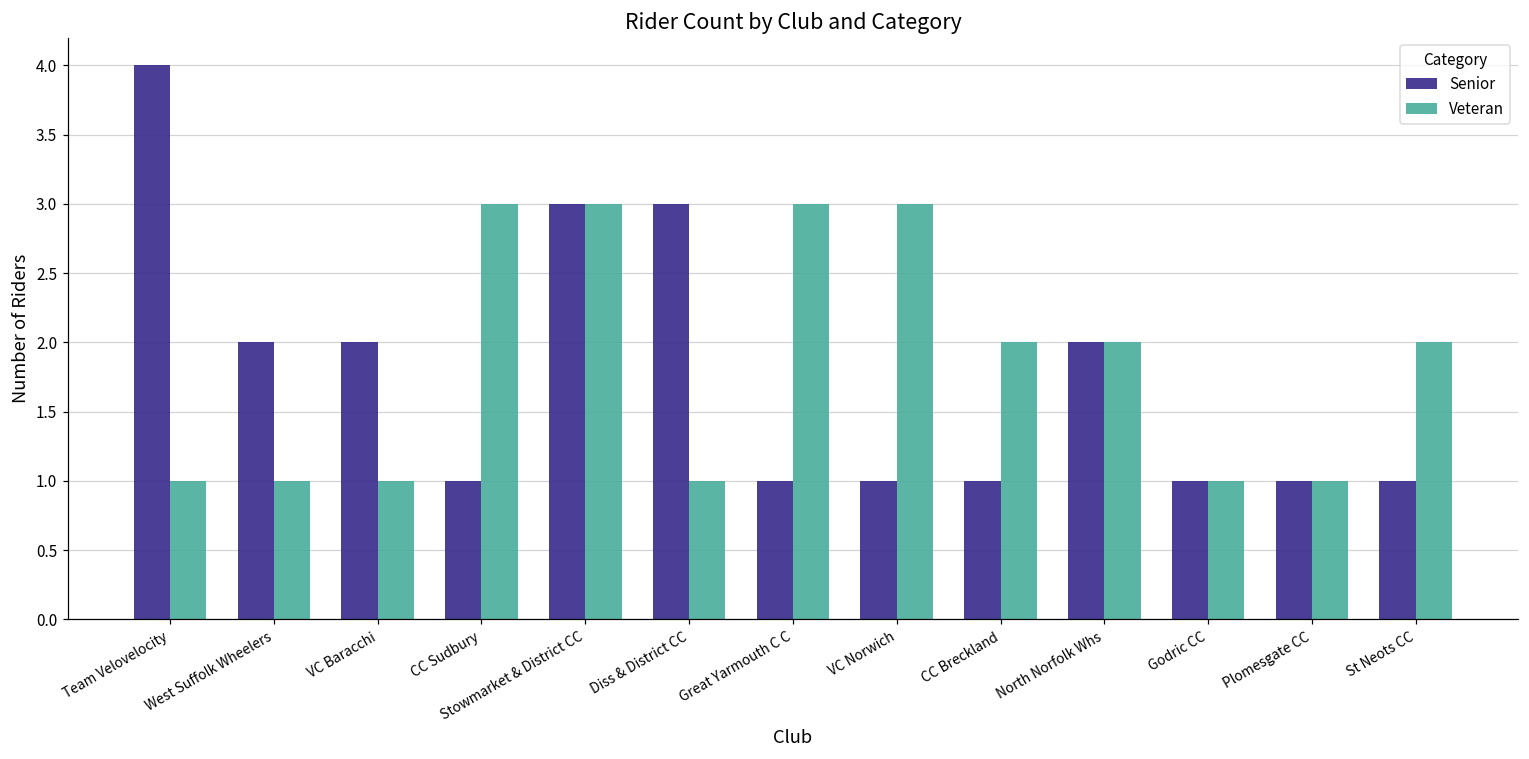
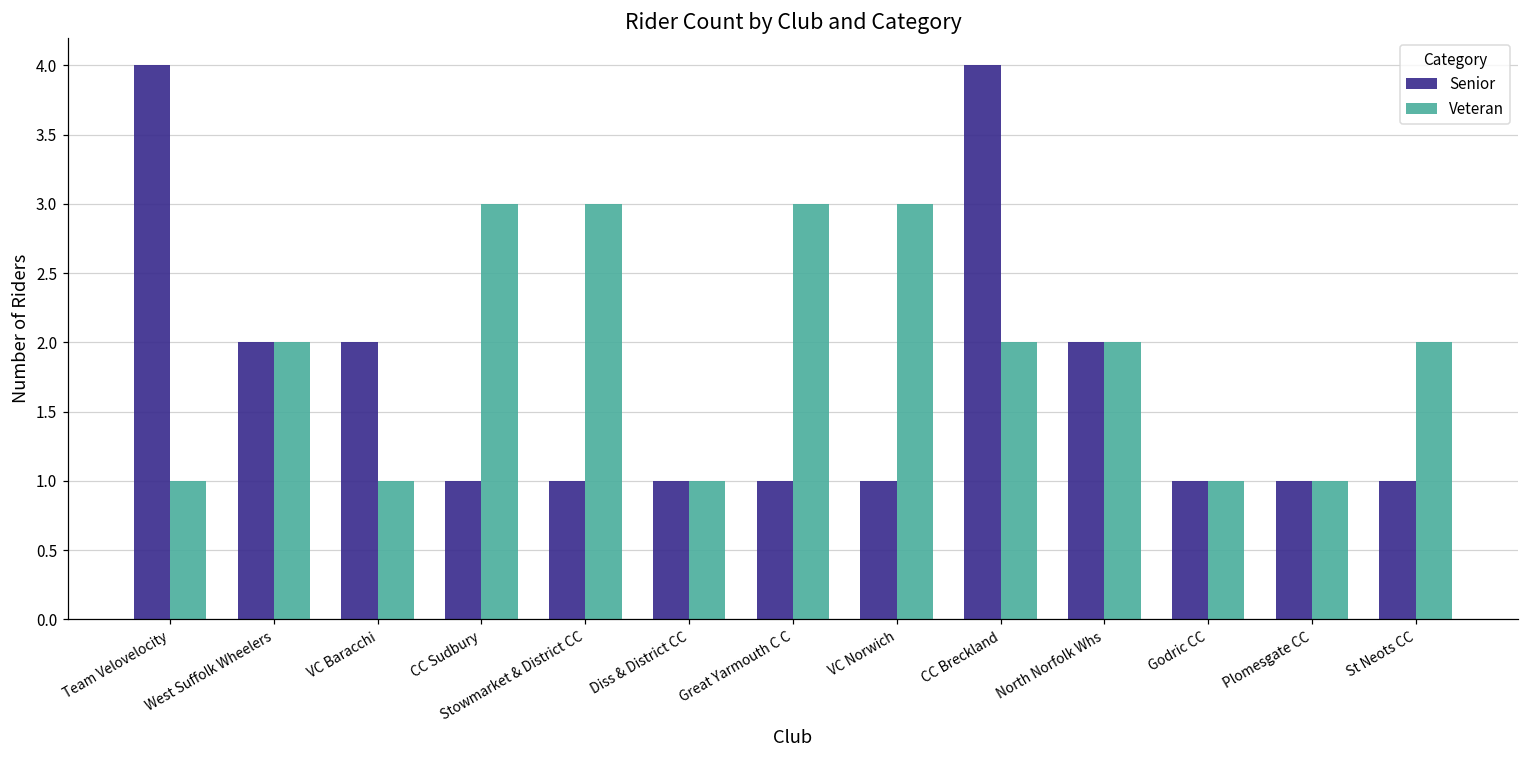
  {
    "Senior": {
      "Team Velovelocity": 4,
      "West Suffolk Wheelers": 2,
      "VC Baracchi": 2,
      "CC Sudbury": 1,
-     "Stowmarket & District CC": 3,
-     "Diss & District CC": 3,
+     "Stowmarket & District CC": 1,
+     "Diss & District CC": 1,
      "Great Yarmouth C C": 1,
      "VC Norwich": 1,
-     "CC Breckland": 1,
+     "CC Breckland": 4,
      "North Norfolk Whs": 2,
      "Godric CC": 1,
      "Plomesgate CC": 1,
      "St Neots CC": 1
    },
    "Veteran": {
      "Team Velovelocity": 1,
-     "West Suffolk Wheelers": 1,
+     "West Suffolk Wheelers": 2,
      "VC Baracchi": 1,
      "CC Sudbury": 3,
      "Stowmarket & District CC": 3,
      "Diss & District CC": 1,
      "Great Yarmouth C C": 3,
      "VC Norwich": 3,
      "CC Breckland": 2,
      "North Norfolk Whs": 2,
      "Godric CC": 1,
      "Plomesgate CC": 1,
      "St Neots CC": 2
    }
  }
